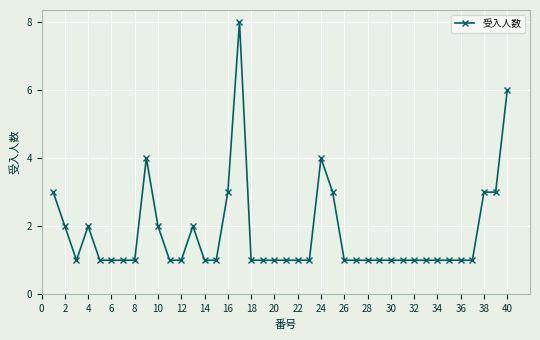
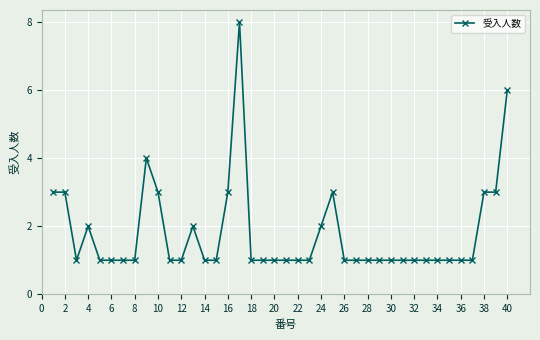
  {
-   "2": 2,
+   "2": 3,
    "4": 2,
    "6": 1,
    "8": 1,
-   "10": 2,
+   "10": 3,
    "12": 1,
    "14": 1,
    "16": 3,
    "18": 1,
    "20": 1,
    "22": 1,
-   "24": 4,
+   "24": 2,
    "26": 1,
    "28": 1,
    "30": 1,
    "32": 1,
    "34": 1,
    "36": 1,
    "38": 3,
    "40": 6
  }
